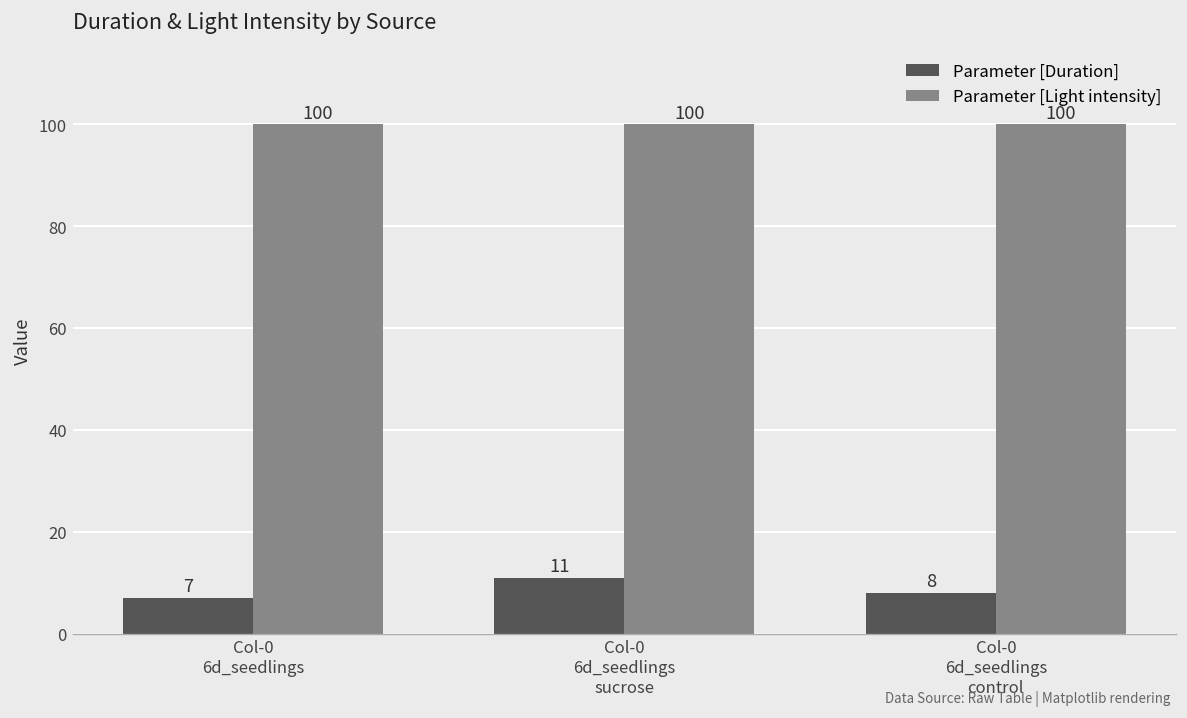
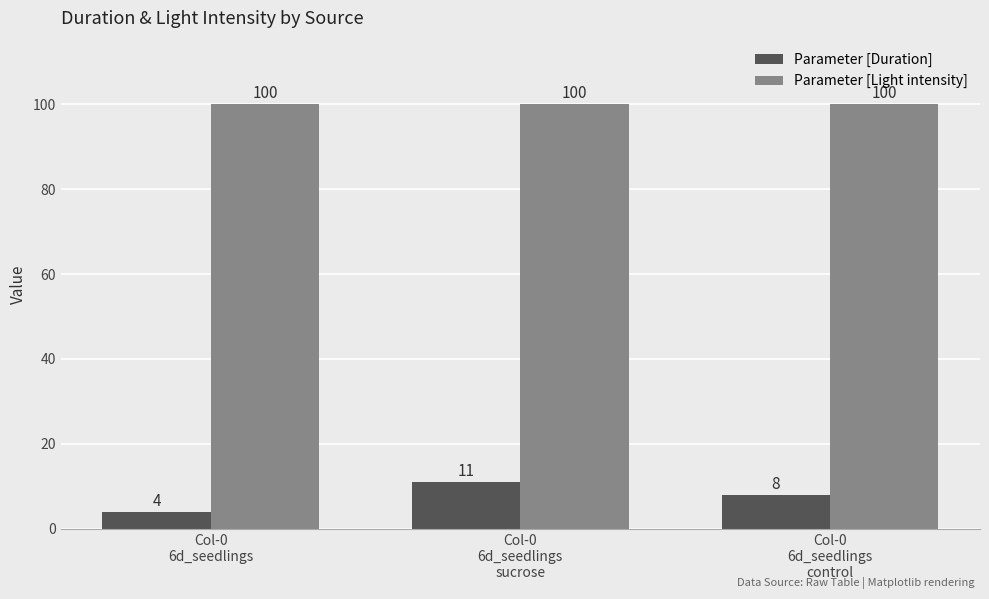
  {
    "Parameter [Duration]": {
-     "Col-0 6d_seedlings": 7,
+     "Col-0 6d_seedlings": 4,
      "Col-0 6d_seedlings sucrose": 11,
      "Col-0 6d_seedlings control": 8
    },
    "Parameter [Light intensity]": {
      "Col-0 6d_seedlings": 100,
      "Col-0 6d_seedlings sucrose": 100,
      "Col-0 6d_seedlings control": 100
    }
  }
